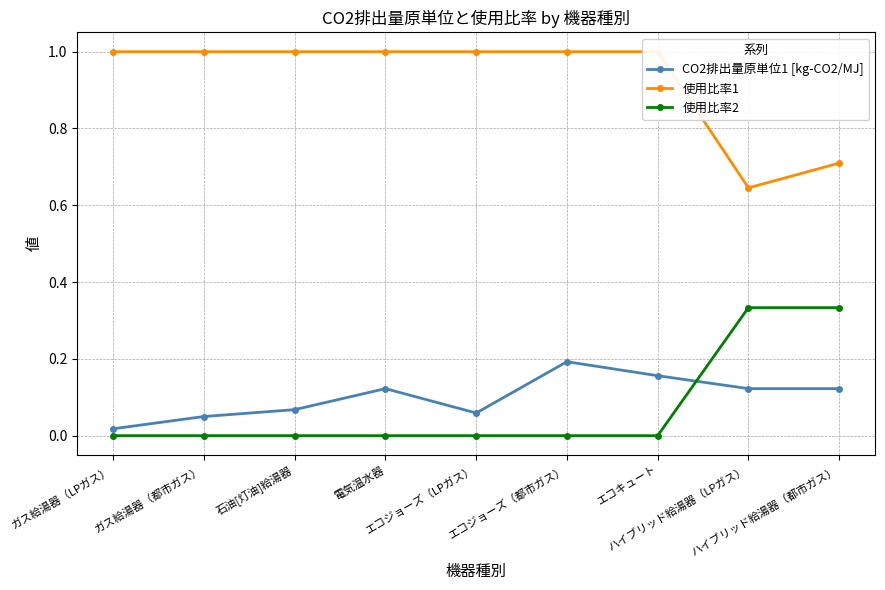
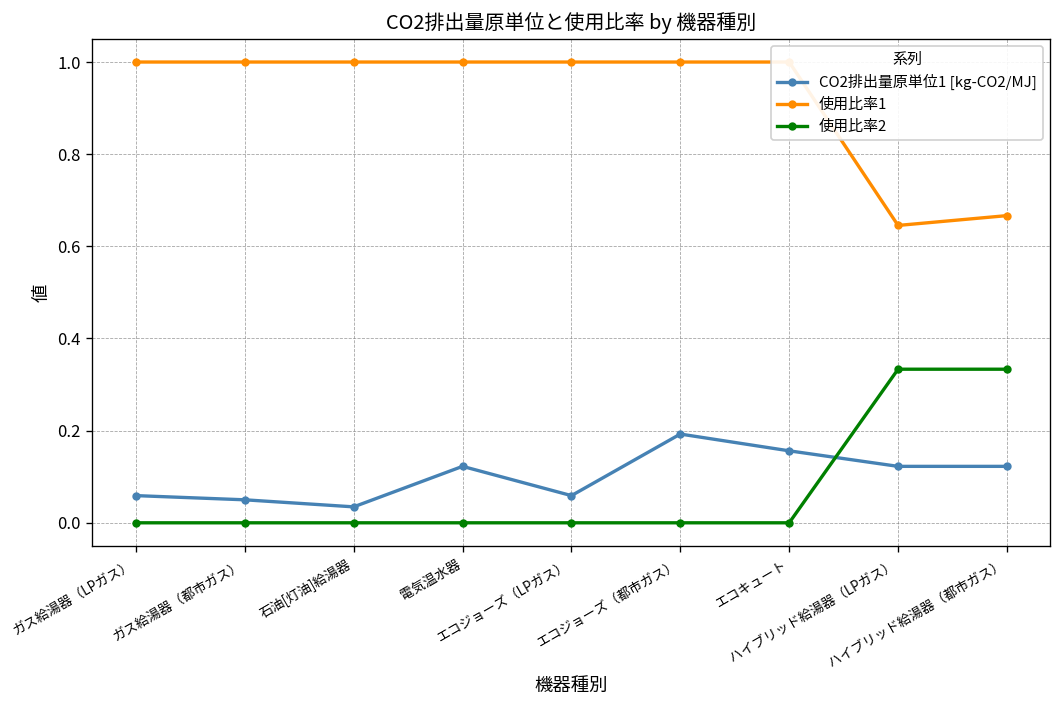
  {
    "CO2排出量原単位1 [kg-CO2/MJ]": {
-     "ガス給湯器（LPガス）": 0.02,
+     "ガス給湯器（LPガス）": 0.06,
      "ガス給湯器（都市ガス）": 0.05,
-     "石油[灯油]給湯器": 0.07,
+     "石油[灯油]給湯器": 0.03,
      "電気温水器": 0.12,
      "エコジョーズ（LPガス）": 0.06,
      "エコジョーズ（都市ガス）": 0.19,
      "エコキュート": 0.16,
      "ハイブリッド給湯器（LPガス）": 0.12,
      "ハイブリッド給湯器（都市ガス）": 0.12
    },
    "使用比率1": {
      "ガス給湯器（LPガス）": 1.00,
      "ガス給湯器（都市ガス）": 1.00,
      "石油[灯油]給湯器": 1.00,
      "電気温水器": 1.00,
      "エコジョーズ（LPガス）": 1.00,
      "エコジョーズ（都市ガス）": 1.00,
      "ハイブリッド給湯器（LPガス）": 0.65,
-     "ハイブリッド給湯器（都市ガス）": 0.71
+     "ハイブリッド給湯器（都市ガス）": 0.67
    },
    "使用比率2": {
      "ガス給湯器（LPガス）": 0.00,
      "ガス給湯器（都市ガス）": 0.00,
      "石油[灯油]給湯器": 0.00,
      "電気温水器": 0.00,
      "エコジョーズ（LPガス）": 0.00,
      "エコジョーズ（都市ガス）": 0.00,
      "エコキュート": 0.00,
      "ハイブリッド給湯器（LPガス）": 0.33,
      "ハイブリッド給湯器（都市ガス）": 0.33
    }
  }
